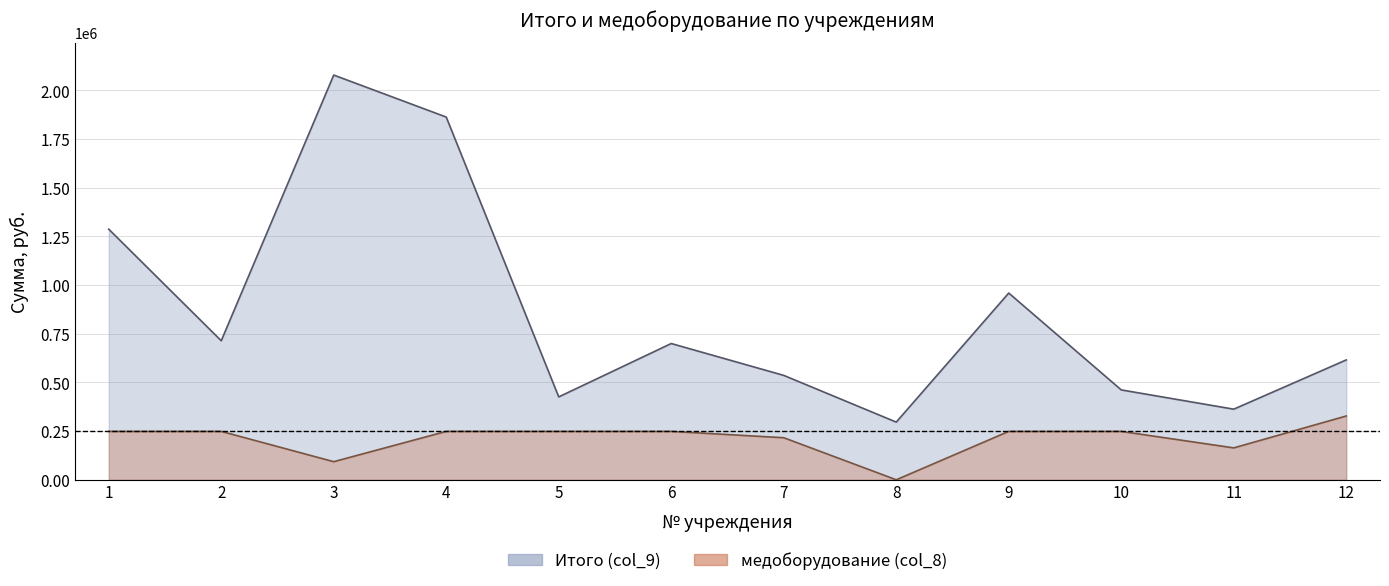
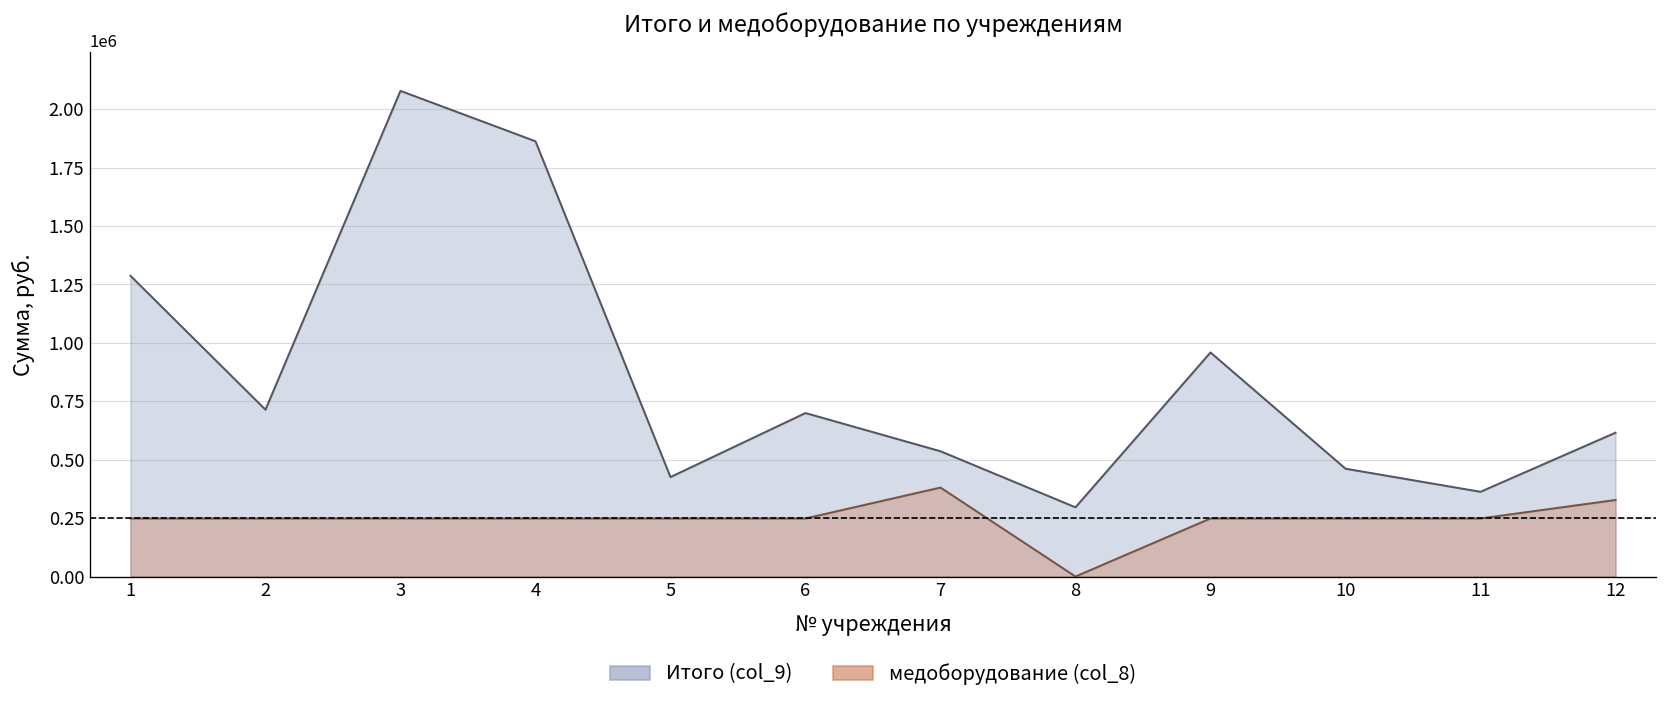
  {
    "Итого (col_9)": {
      "1": 1290000,
      "2": 710000,
      "3": 2080000,
      "4": 1860000,
      "5": 430000,
      "6": 700000,
      "7": 540000,
      "8": 300000,
      "9": 960000,
      "10": 460000,
      "11": 360000,
      "12": 620000
    },
    "медоборудование (col_8)": {
      "1": 250000,
      "2": 250000,
-     "3": 90000,
+     "3": 250000,
      "4": 250000,
      "5": 250000,
      "6": 250000,
-     "7": 220000,
+     "7": 380000,
      "8": 0,
      "9": 250000,
      "10": 250000,
-     "11": 160000,
+     "11": 250000,
      "12": 330000
    }
  }
